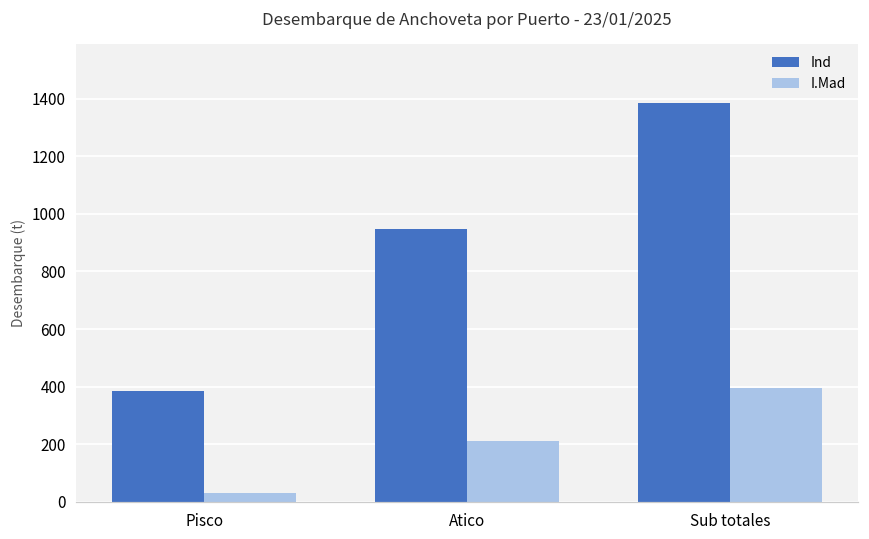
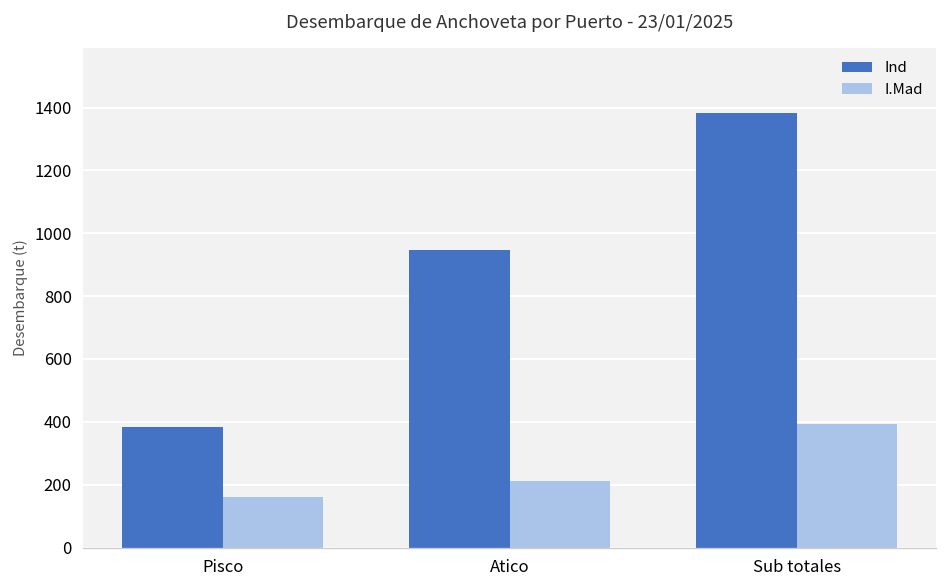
  {
    "Ind": {
      "Pisco": 380,
      "Atico": 950,
      "Sub totales": 1380
    },
    "I.Mad": {
-     "Pisco": 30,
+     "Pisco": 160,
      "Atico": 210,
      "Sub totales": 390
    }
  }
